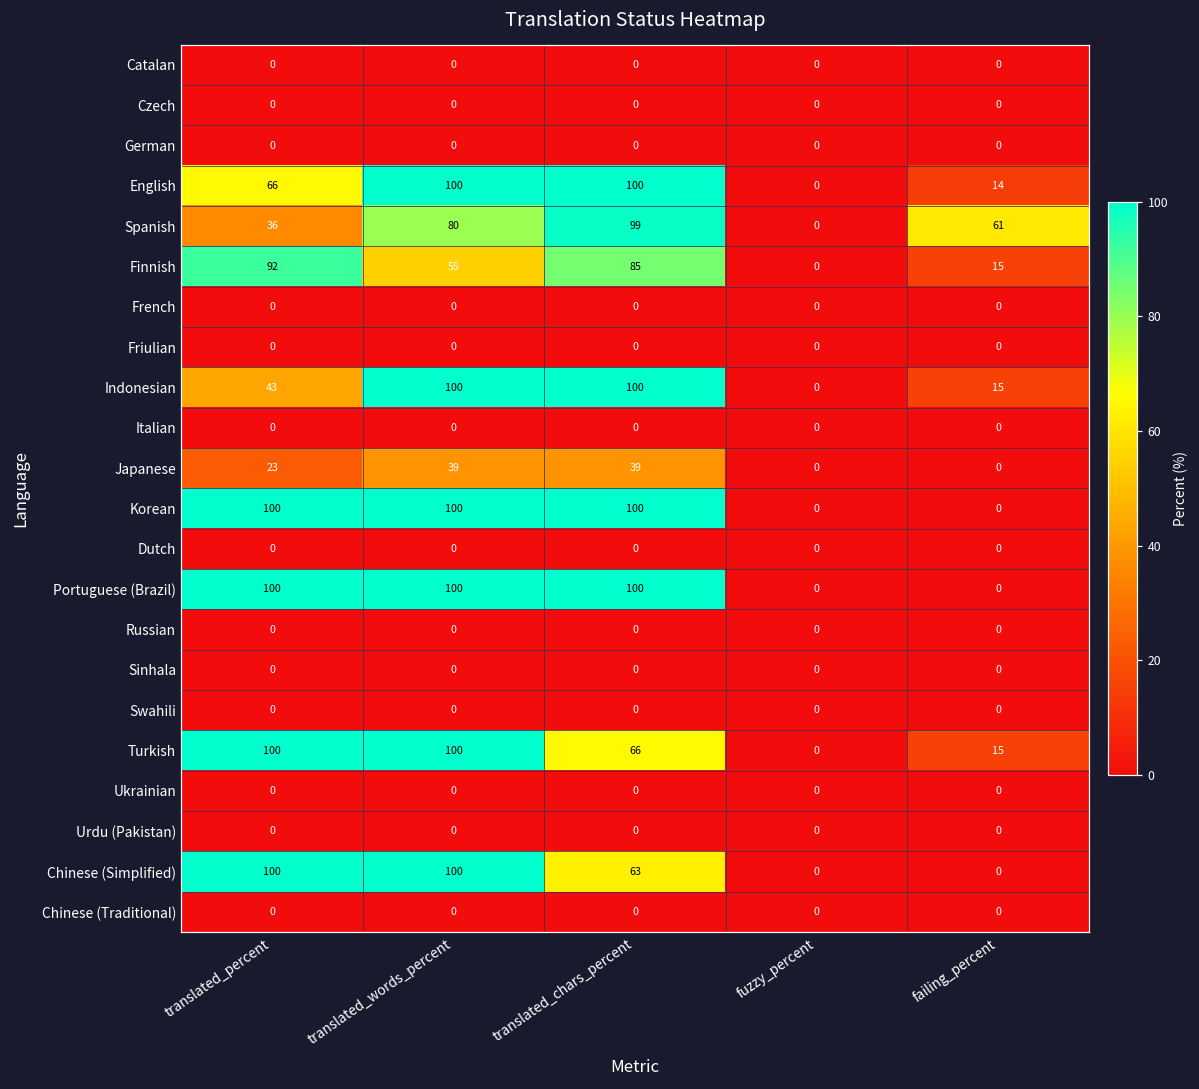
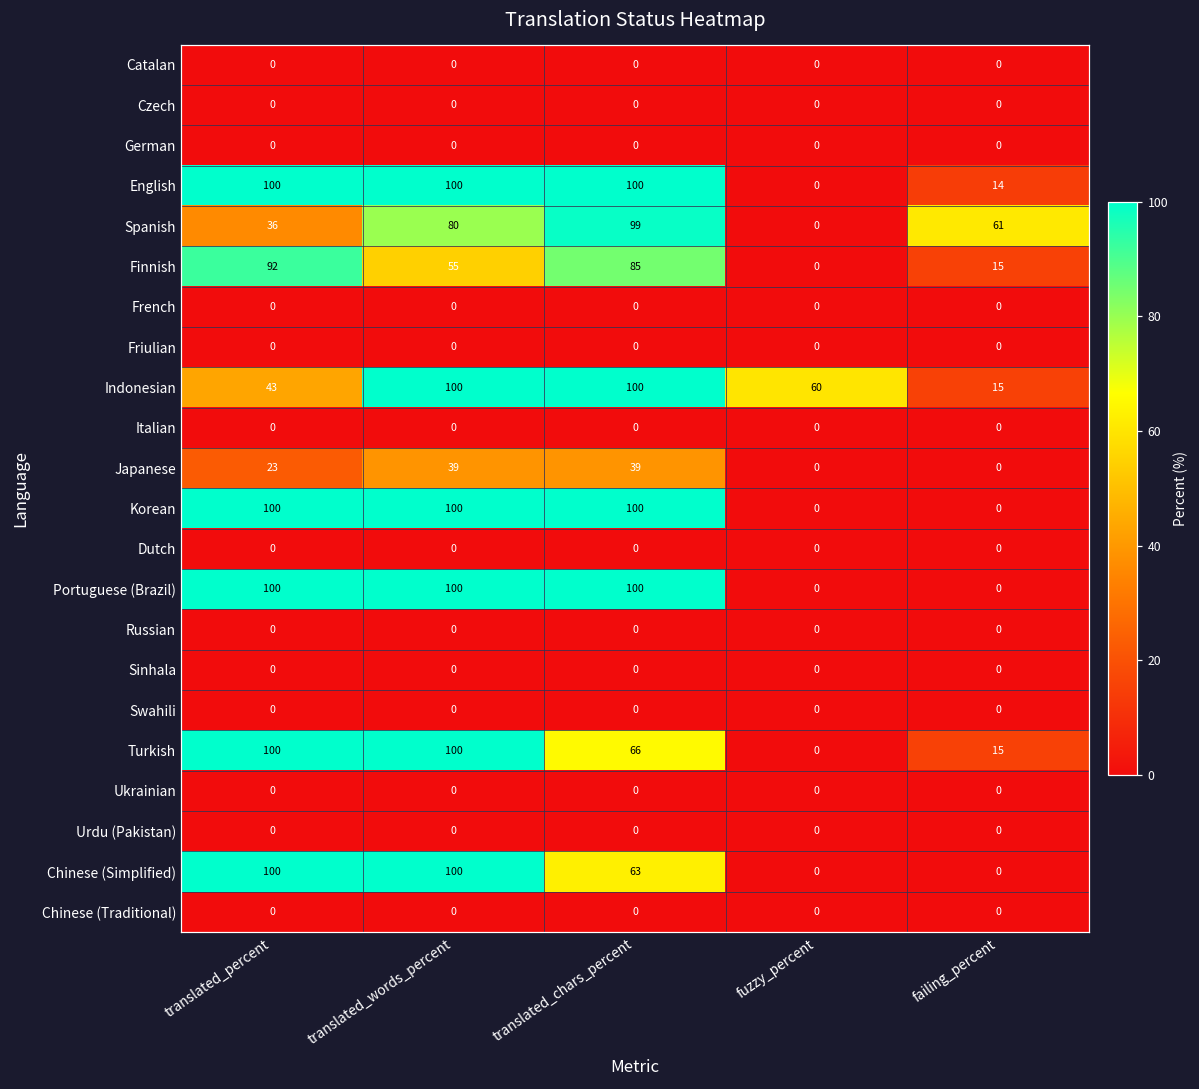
  {
    "Catalan": {
      "translated_percent": 0,
      "translated_words_percent": 0,
      "translated_chars_percent": 0,
      "fuzzy_percent": 0,
      "failing_percent": 0
    },
    "Czech": {
      "translated_percent": 0,
      "translated_words_percent": 0,
      "translated_chars_percent": 0,
      "fuzzy_percent": 0,
      "failing_percent": 0
    },
    "German": {
      "translated_percent": 0,
      "translated_words_percent": 0,
      "translated_chars_percent": 0,
      "fuzzy_percent": 0,
      "failing_percent": 0
    },
    "English": {
-     "translated_percent": 66,
+     "translated_percent": 100,
      "translated_words_percent": 100,
      "translated_chars_percent": 100,
      "fuzzy_percent": 0,
      "failing_percent": 14
    },
    "Spanish": {
      "translated_percent": 36,
      "translated_words_percent": 80,
      "translated_chars_percent": 99,
      "fuzzy_percent": 0,
      "failing_percent": 61
    },
    "Finnish": {
      "translated_percent": 92,
      "translated_words_percent": 55,
      "translated_chars_percent": 85,
      "fuzzy_percent": 0,
      "failing_percent": 15
    },
    "French": {
      "translated_percent": 0,
      "translated_words_percent": 0,
      "translated_chars_percent": 0,
      "fuzzy_percent": 0,
      "failing_percent": 0
    },
    "Friulian": {
      "translated_percent": 0,
      "translated_words_percent": 0,
      "translated_chars_percent": 0,
      "fuzzy_percent": 0,
      "failing_percent": 0
    },
    "Indonesian": {
      "translated_percent": 43,
      "translated_words_percent": 100,
      "translated_chars_percent": 100,
-     "fuzzy_percent": 0,
+     "fuzzy_percent": 60,
      "failing_percent": 15
    },
    "Italian": {
      "translated_percent": 0,
      "translated_words_percent": 0,
      "translated_chars_percent": 0,
      "fuzzy_percent": 0,
      "failing_percent": 0
    },
    "Japanese": {
      "translated_percent": 23,
      "translated_words_percent": 39,
      "translated_chars_percent": 39,
      "fuzzy_percent": 0,
      "failing_percent": 0
    },
    "Korean": {
      "translated_percent": 100,
      "translated_words_percent": 100,
      "translated_chars_percent": 100,
      "fuzzy_percent": 0,
      "failing_percent": 0
    },
    "Dutch": {
      "translated_percent": 0,
      "translated_words_percent": 0,
      "translated_chars_percent": 0,
      "fuzzy_percent": 0,
      "failing_percent": 0
    },
    "Portuguese (Brazil)": {
      "translated_percent": 100,
      "translated_words_percent": 100,
      "translated_chars_percent": 100,
      "fuzzy_percent": 0,
      "failing_percent": 0
    },
    "Russian": {
      "translated_percent": 0,
      "translated_words_percent": 0,
      "translated_chars_percent": 0,
      "fuzzy_percent": 0,
      "failing_percent": 0
    },
    "Sinhala": {
      "translated_percent": 0,
      "translated_words_percent": 0,
      "translated_chars_percent": 0,
      "fuzzy_percent": 0,
      "failing_percent": 0
    },
    "Swahili": {
      "translated_percent": 0,
      "translated_words_percent": 0,
      "translated_chars_percent": 0,
      "fuzzy_percent": 0,
      "failing_percent": 0
    },
    "Turkish": {
      "translated_percent": 100,
      "translated_words_percent": 100,
      "translated_chars_percent": 66,
      "fuzzy_percent": 0,
      "failing_percent": 15
    },
    "Ukrainian": {
      "translated_percent": 0,
      "translated_words_percent": 0,
      "translated_chars_percent": 0,
      "fuzzy_percent": 0,
      "failing_percent": 0
    },
    "Urdu (Pakistan)": {
      "translated_percent": 0,
      "translated_words_percent": 0,
      "translated_chars_percent": 0,
      "fuzzy_percent": 0,
      "failing_percent": 0
    },
    "Chinese (Simplified)": {
      "translated_percent": 100,
      "translated_words_percent": 100,
      "translated_chars_percent": 63,
      "fuzzy_percent": 0,
      "failing_percent": 0
    },
    "Chinese (Traditional)": {
      "translated_percent": 0,
      "translated_words_percent": 0,
      "translated_chars_percent": 0,
      "fuzzy_percent": 0,
      "failing_percent": 0
    }
  }
